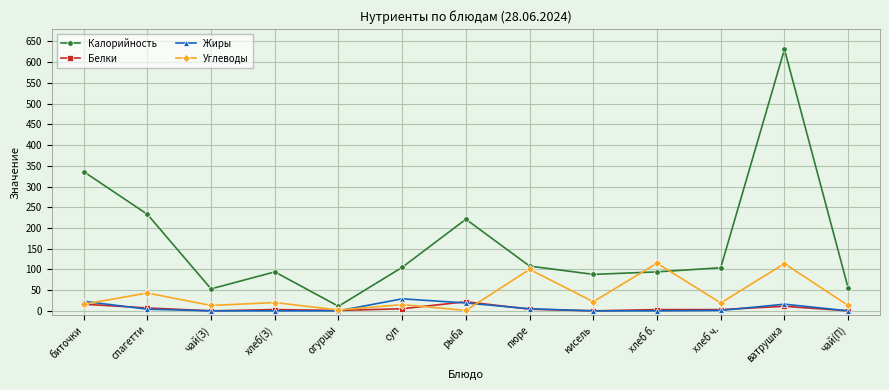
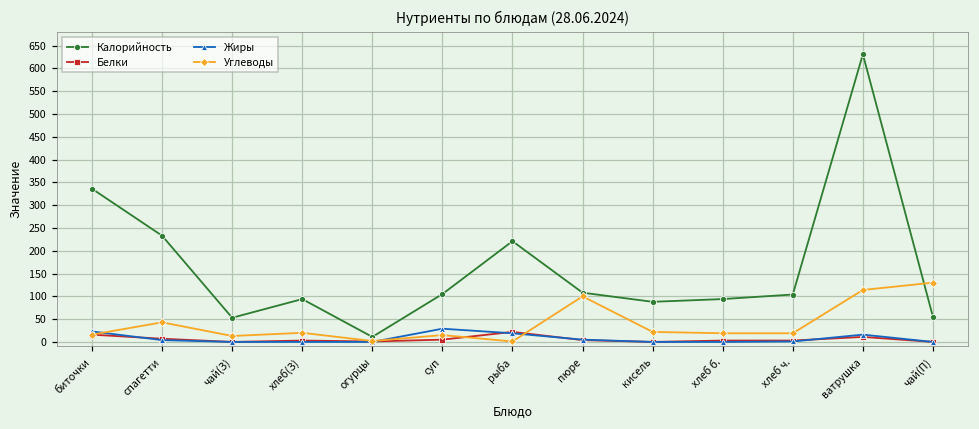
  {
    "Калорийность": {
      "биточки": 340,
      "спагетти": 230,
      "чай(З)": 50,
      "хлеб(З)": 90,
      "огурцы": 10,
      "суп": 110,
      "рыба": 220,
      "пюре": 110,
      "кисель": 90,
      "хлеб б.": 90,
      "хлеб ч.": 100,
      "ватрушка": 630,
      "чай(П)": 60
    },
    "Белки": {
      "суп": 10
    },
    "Жиры": {
      "биточки": 20,
      "суп": 30
    },
    "Углеводы": {
      "спагетти": 40,
      "чай(З)": 10,
      "хлеб(З)": 20,
      "суп": 20,
      "рыба": 0,
      "пюре": 100,
      "кисель": 20,
-     "хлеб б.": 120,
+     "хлеб б.": 20,
      "хлеб ч.": 20,
      "ватрушка": 110,
-     "чай(П)": 10
+     "чай(П)": 130
    }
  }
